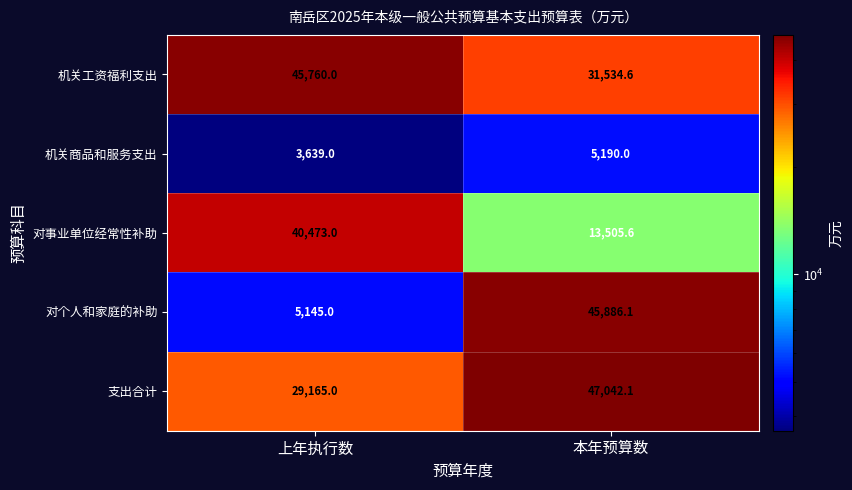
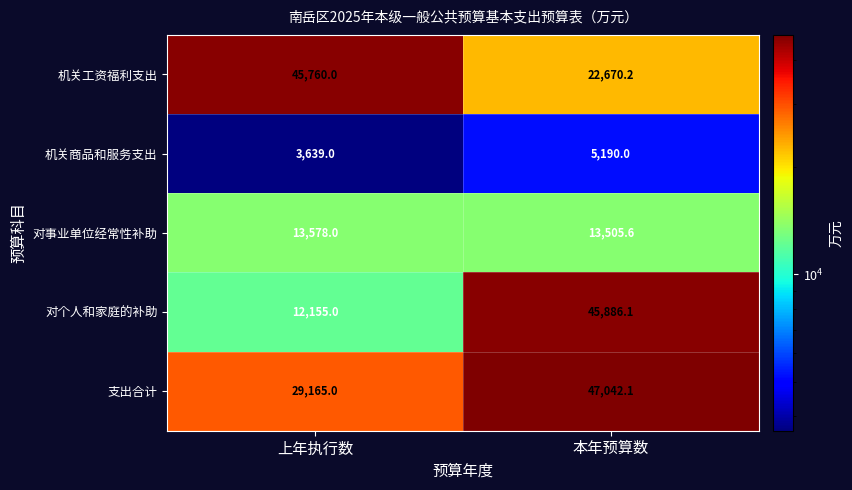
  {
    "机关工资福利支出": {
      "上年执行数": "45,760.0",
-     "本年预算数": "31,534.6"
+     "本年预算数": "22,670.2"
    },
    "机关商品和服务支出": {
      "上年执行数": "3,639.0",
      "本年预算数": "5,190.0"
    },
    "对事业单位经常性补助": {
-     "上年执行数": "40,473.0",
+     "上年执行数": "13,578.0",
      "本年预算数": "13,505.6"
    },
    "对个人和家庭的补助": {
-     "上年执行数": "5,145.0",
+     "上年执行数": "12,155.0",
      "本年预算数": "45,886.1"
    },
    "支出合计": {
      "上年执行数": "29,165.0",
      "本年预算数": "47,042.1"
    }
  }
